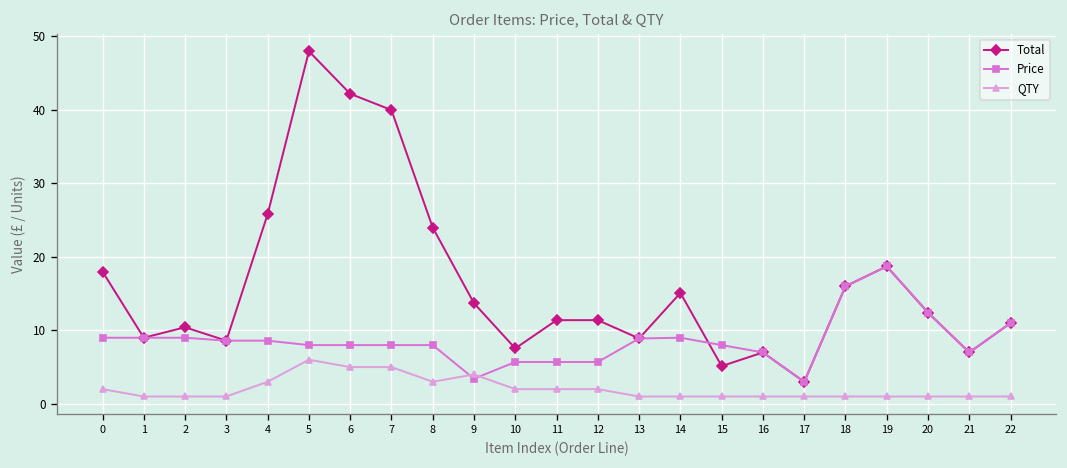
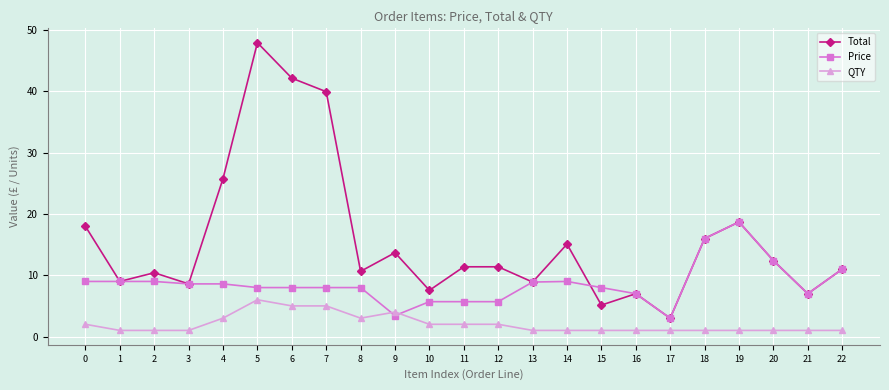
  {
    "Total": {
      "0": 18,
      "2": 10,
      "4": 26,
      "5": 48,
      "6": 42,
      "7": 40,
-     "8": 24,
+     "8": 11,
      "9": 14,
      "10": 8,
      "11": 11,
      "12": 11,
      "14": 15,
      "15": 5
    }
  }
